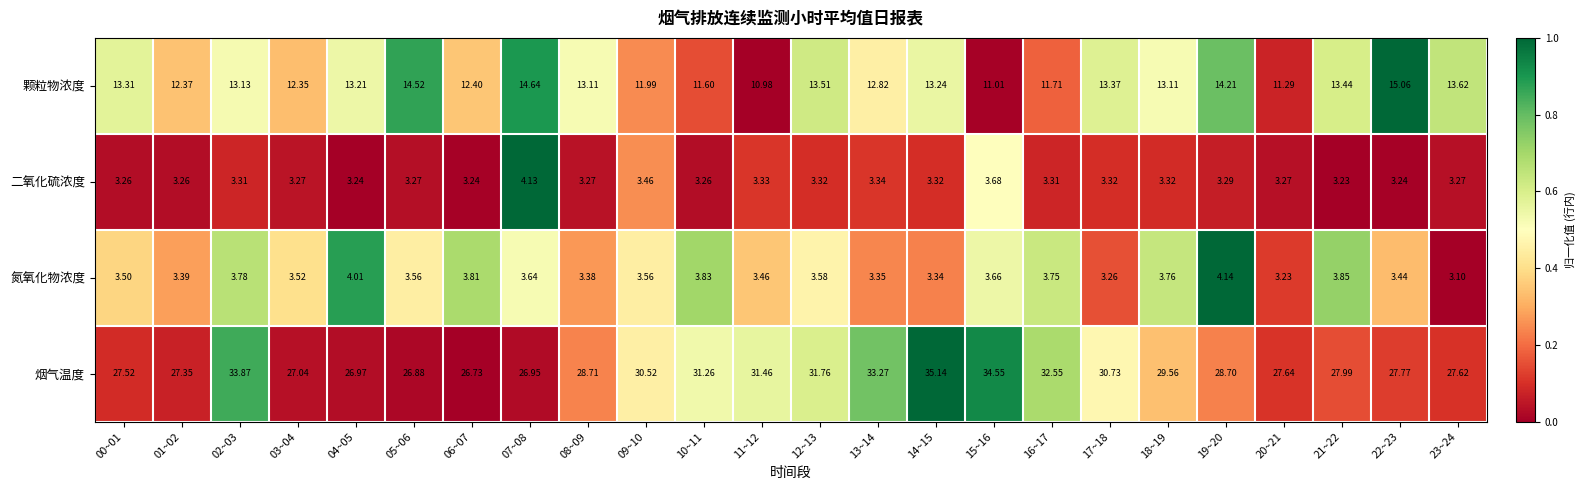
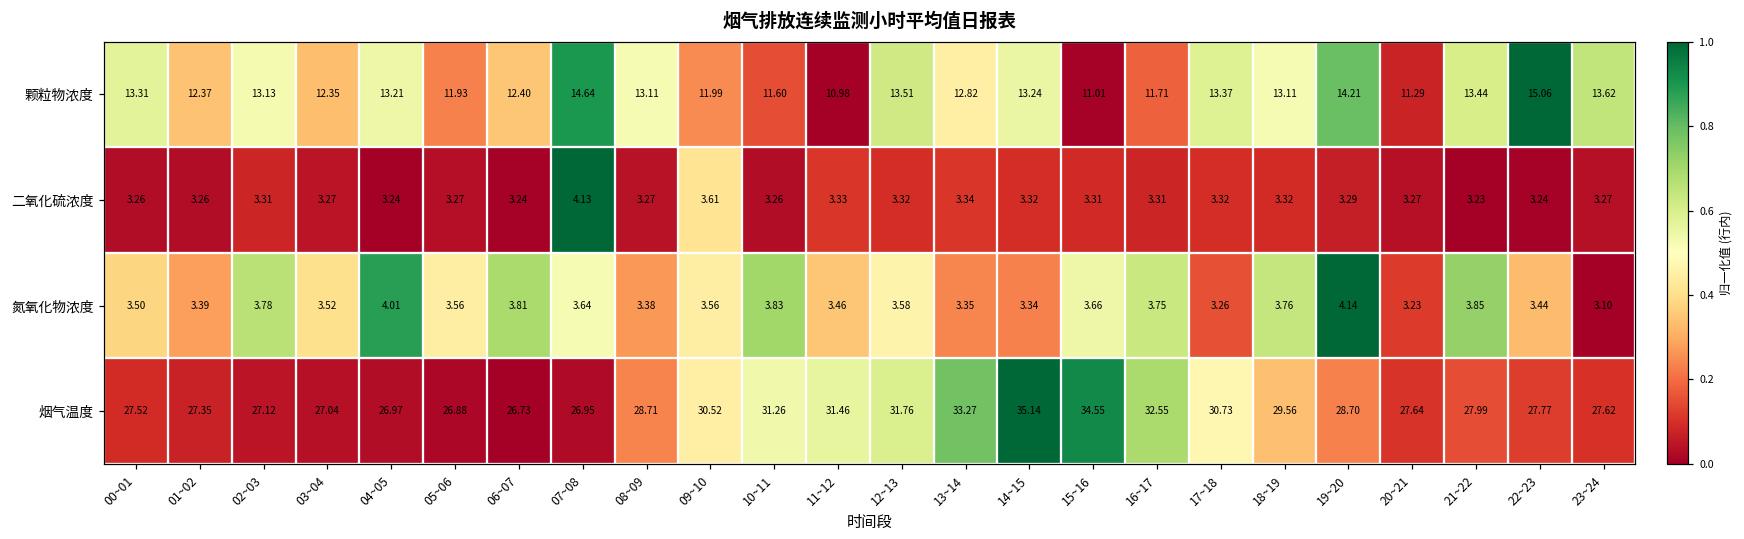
  {
    "颗粒物浓度": {
      "00~01": 13.31,
      "01~02": 12.37,
      "02~03": 13.13,
      "03~04": 12.35,
      "04~05": 13.21,
-     "05~06": 14.52,
+     "05~06": 11.93,
      "06~07": 12.40,
      "07~08": 14.64,
      "08~09": 13.11,
      "09~10": 11.99,
      "10~11": 11.60,
      "11~12": 10.98,
      "12~13": 13.51,
      "13~14": 12.82,
      "14~15": 13.24,
      "15~16": 11.01,
      "16~17": 11.71,
      "17~18": 13.37,
      "18~19": 13.11,
      "19~20": 14.21,
      "20~21": 11.29,
      "21~22": 13.44,
      "22~23": 15.06,
      "23~24": 13.62
    },
    "二氧化硫浓度": {
      "00~01": 3.26,
      "01~02": 3.26,
      "02~03": 3.31,
      "03~04": 3.27,
      "04~05": 3.24,
      "05~06": 3.27,
      "06~07": 3.24,
      "07~08": 4.13,
      "08~09": 3.27,
-     "09~10": 3.46,
+     "09~10": 3.61,
      "10~11": 3.26,
      "11~12": 3.33,
      "12~13": 3.32,
      "13~14": 3.34,
      "14~15": 3.32,
-     "15~16": 3.68,
+     "15~16": 3.31,
      "16~17": 3.31,
      "17~18": 3.32,
      "18~19": 3.32,
      "19~20": 3.29,
      "20~21": 3.27,
      "21~22": 3.23,
      "22~23": 3.24,
      "23~24": 3.27
    },
    "氮氧化物浓度": {
      "00~01": 3.50,
      "01~02": 3.39,
      "02~03": 3.78,
      "03~04": 3.52,
      "04~05": 4.01,
      "05~06": 3.56,
      "06~07": 3.81,
      "07~08": 3.64,
      "08~09": 3.38,
      "09~10": 3.56,
      "10~11": 3.83,
      "11~12": 3.46,
      "12~13": 3.58,
      "13~14": 3.35,
      "14~15": 3.34,
      "15~16": 3.66,
      "16~17": 3.75,
      "17~18": 3.26,
      "18~19": 3.76,
      "19~20": 4.14,
      "20~21": 3.23,
      "21~22": 3.85,
      "22~23": 3.44,
      "23~24": 3.10
    },
    "烟气温度": {
      "00~01": 27.52,
      "01~02": 27.35,
-     "02~03": 33.87,
+     "02~03": 27.12,
      "03~04": 27.04,
      "04~05": 26.97,
      "05~06": 26.88,
      "06~07": 26.73,
      "07~08": 26.95,
      "08~09": 28.71,
      "09~10": 30.52,
      "10~11": 31.26,
      "11~12": 31.46,
      "12~13": 31.76,
      "13~14": 33.27,
      "14~15": 35.14,
      "15~16": 34.55,
      "16~17": 32.55,
      "17~18": 30.73,
      "18~19": 29.56,
      "19~20": 28.70,
      "20~21": 27.64,
      "21~22": 27.99,
      "22~23": 27.77,
      "23~24": 27.62
    }
  }
